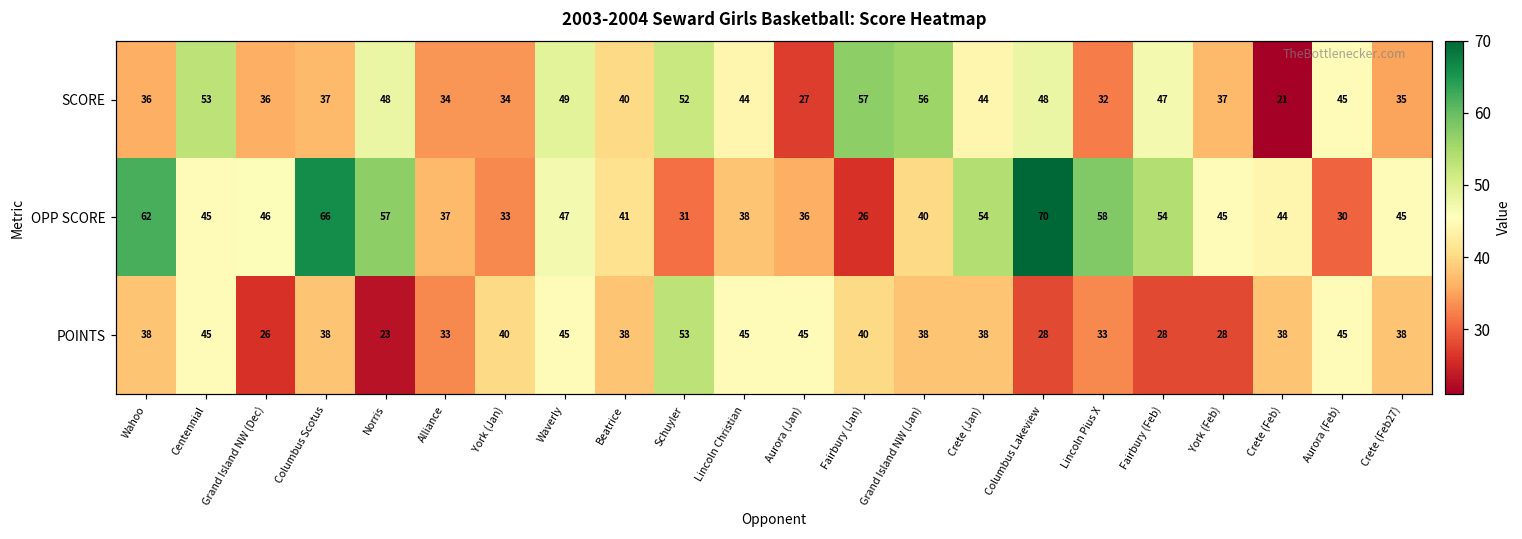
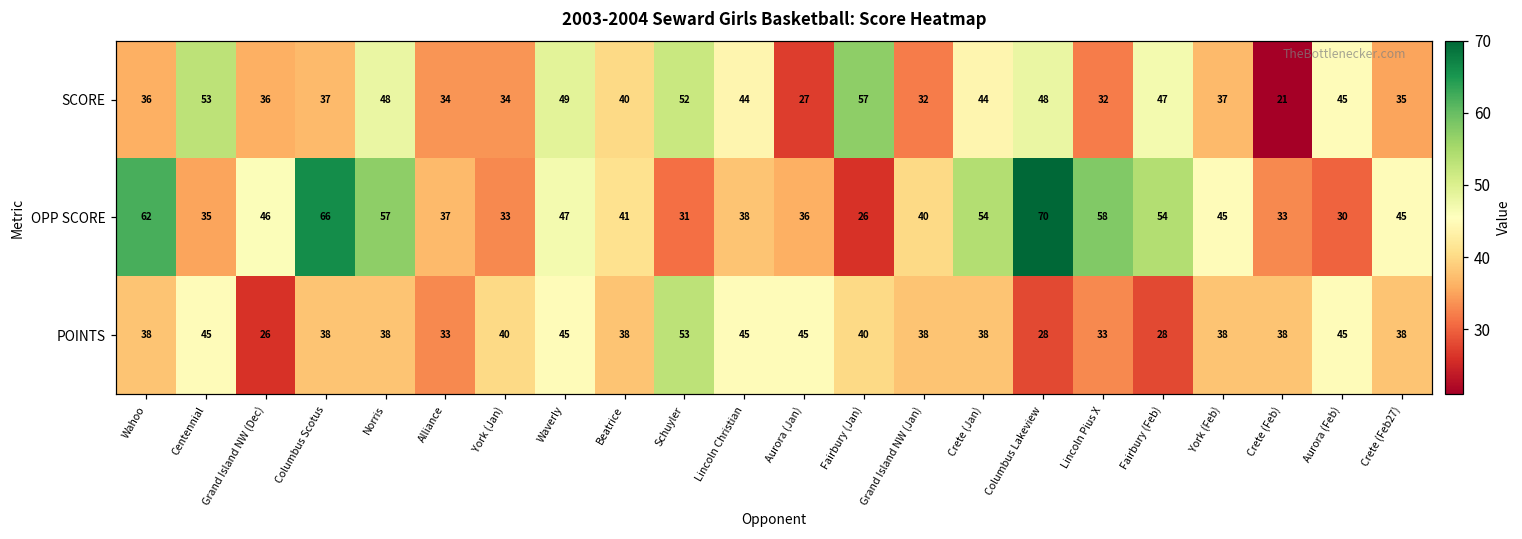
  {
    "SCORE": {
      "Wahoo": 36,
      "Centennial": 53,
      "Grand Island NW (Dec)": 36,
      "Columbus Scotus": 37,
      "Norris": 48,
      "Alliance": 34,
      "York (Jan)": 34,
      "Waverly": 49,
      "Beatrice": 40,
      "Schuyler": 52,
      "Lincoln Christian": 44,
      "Aurora (Jan)": 27,
      "Fairbury (Jan)": 57,
-     "Grand Island NW (Jan)": 56,
+     "Grand Island NW (Jan)": 32,
      "Crete (Jan)": 44,
      "Columbus Lakeview": 48,
      "Lincoln Pius X": 32,
      "Fairbury (Feb)": 47,
      "York (Feb)": 37,
      "Crete (Feb)": 21,
      "Crete (Feb27)": 35
    },
    "OPP SCORE": {
      "Wahoo": 62,
-     "Centennial": 45,
+     "Centennial": 35,
      "Grand Island NW (Dec)": 46,
      "Columbus Scotus": 66,
      "Norris": 57,
      "Alliance": 37,
      "York (Jan)": 33,
      "Waverly": 47,
      "Beatrice": 41,
      "Schuyler": 31,
      "Lincoln Christian": 38,
      "Aurora (Jan)": 36,
      "Fairbury (Jan)": 26,
      "Grand Island NW (Jan)": 40,
      "Crete (Jan)": 54,
      "Columbus Lakeview": 70,
      "Lincoln Pius X": 58,
      "Fairbury (Feb)": 54,
      "York (Feb)": 45,
-     "Crete (Feb)": 44,
+     "Crete (Feb)": 33,
      "Aurora (Feb)": 30,
      "Crete (Feb27)": 45
    },
    "POINTS": {
      "Wahoo": 38,
      "Centennial": 45,
      "Grand Island NW (Dec)": 26,
      "Columbus Scotus": 38,
-     "Norris": 23,
+     "Norris": 38,
      "Alliance": 33,
      "York (Jan)": 40,
      "Waverly": 45,
      "Beatrice": 38,
      "Schuyler": 53,
      "Lincoln Christian": 45,
      "Aurora (Jan)": 45,
      "Fairbury (Jan)": 40,
      "Grand Island NW (Jan)": 38,
      "Crete (Jan)": 38,
      "Columbus Lakeview": 28,
      "Lincoln Pius X": 33,
      "Fairbury (Feb)": 28,
-     "York (Feb)": 28,
+     "York (Feb)": 38,
      "Crete (Feb)": 38,
      "Aurora (Feb)": 45,
      "Crete (Feb27)": 38
    }
  }
